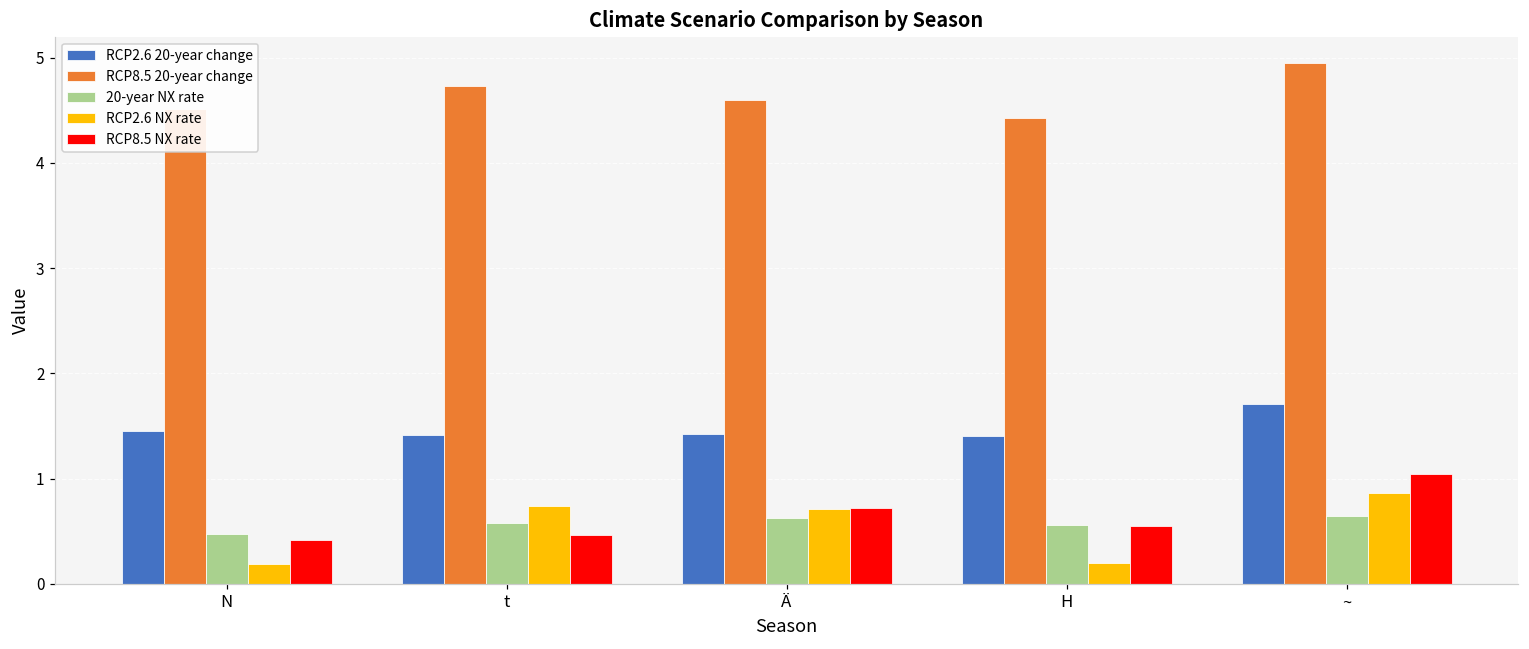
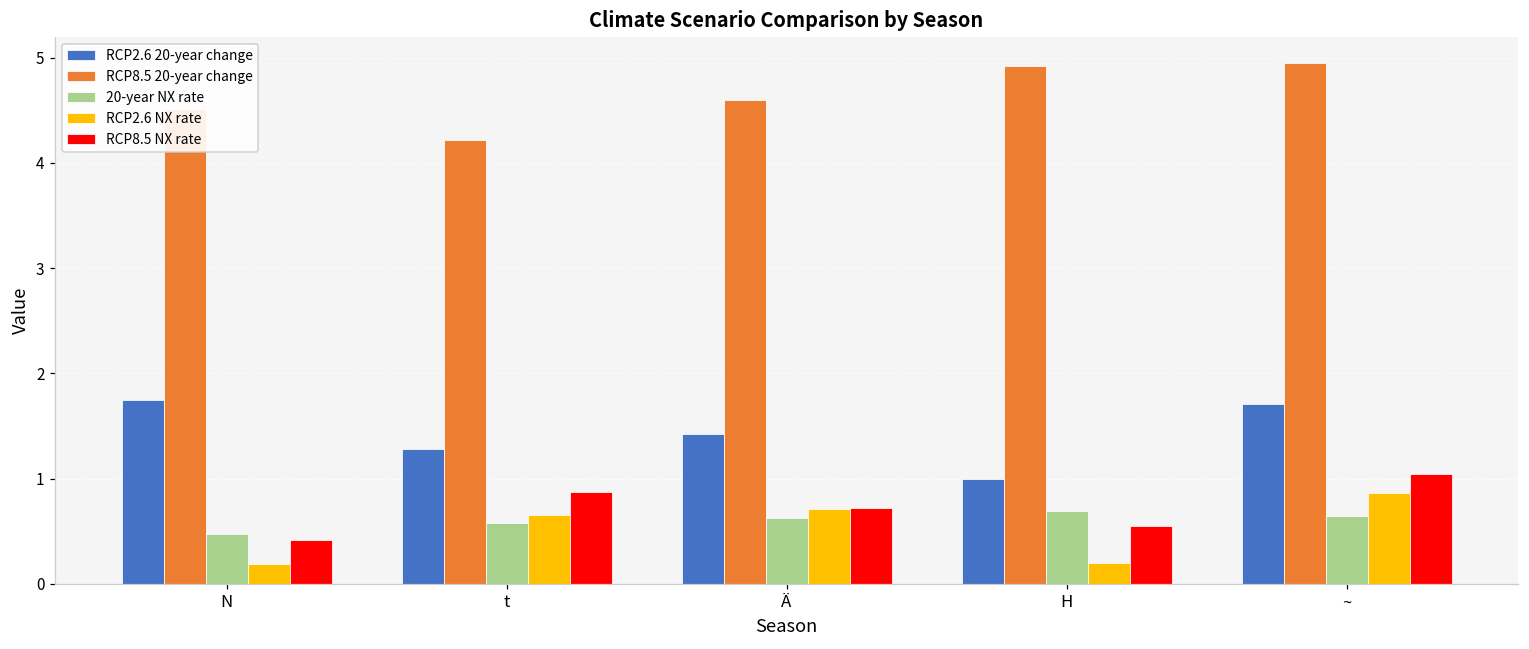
  {
    "RCP2.6 20-year change": {
-     "N": 1.5,
-     "t": 1.4,
+     "N": 1.7,
+     "t": 1.3,
      "Ä": 1.4,
-     "H": 1.4,
+     "H": 1.0,
      "~": 1.7
    },
    "RCP8.5 20-year change": {
-     "t": 4.7,
+     "t": 4.2,
      "Ä": 4.6,
-     "H": 4.4,
+     "H": 4.9,
      "~": 5.0
    },
    "20-year NX rate": {
      "N": 0.5,
      "t": 0.6,
      "Ä": 0.6,
-     "H": 0.6,
+     "H": 0.7,
      "~": 0.6
    },
    "RCP2.6 NX rate": {
      "N": 0.2,
-     "t": 0.74,
+     "t": 0.65,
      "Ä": 0.7,
      "H": 0.2,
      "~": 0.9
    },
    "RCP8.5 NX rate": {
      "N": 0.4,
-     "t": 0.5,
+     "t": 0.9,
      "Ä": 0.7,
      "H": 0.6,
      "~": 1.0
    }
  }
